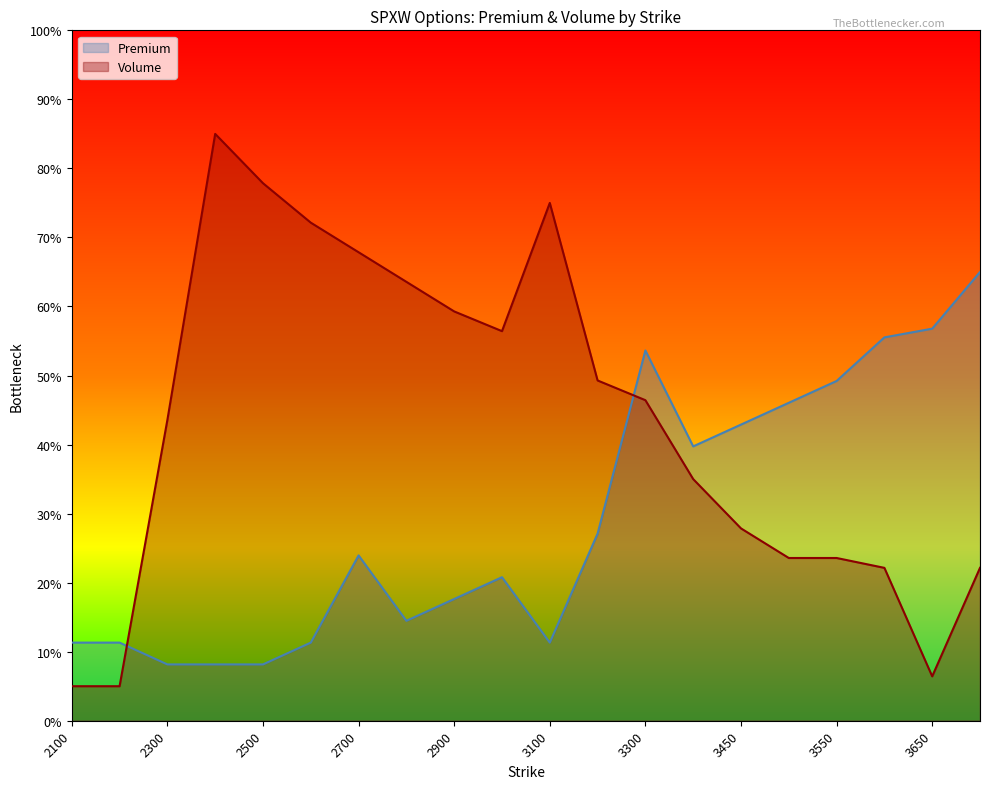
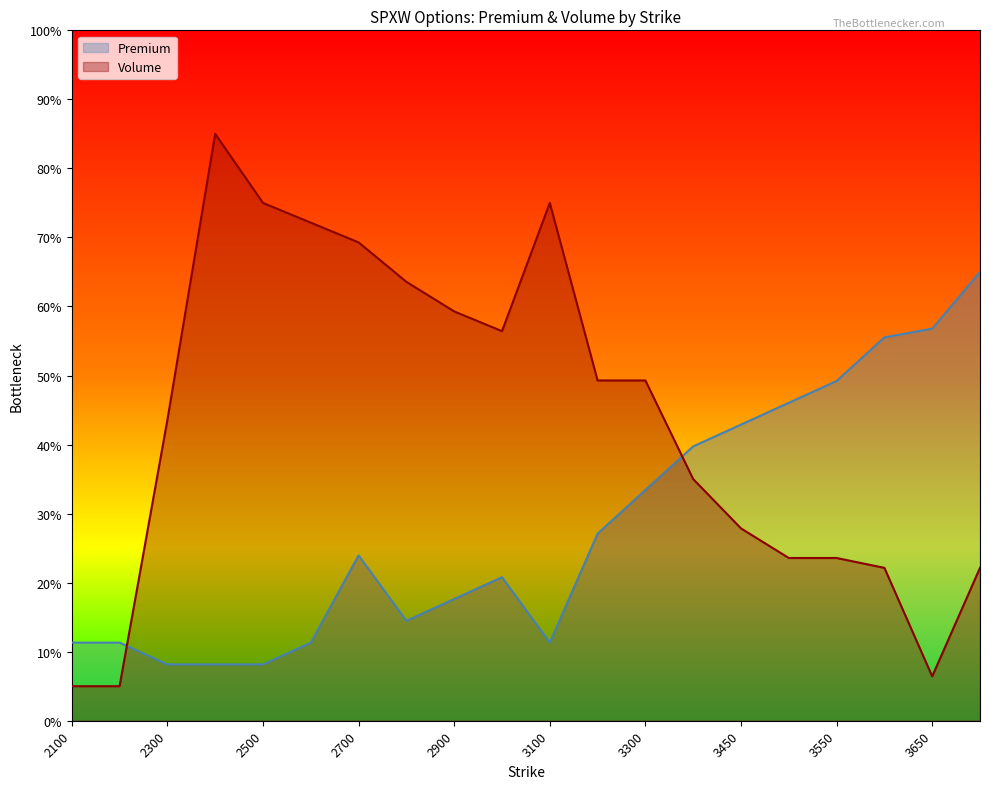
  {
    "Premium": {
      "2100": "11%",
      "2300": "8%",
      "2500": "8%",
      "2700": "24%",
      "2900": "18%",
      "3100": "11%",
-     "3300": "54%",
+     "3300": "33%",
      "3450": "43%",
      "3550": "49%",
      "3650": "57%"
    },
    "Volume": {
      "2100": "5%",
      "2300": "44%",
-     "2500": "78%",
-     "2700": "68%",
+     "2500": "75%",
+     "2700": "69%",
      "2900": "59%",
      "3100": "75%",
-     "3300": "46%",
+     "3300": "49%",
      "3450": "28%",
      "3550": "24%",
      "3650": "6%"
    }
  }
